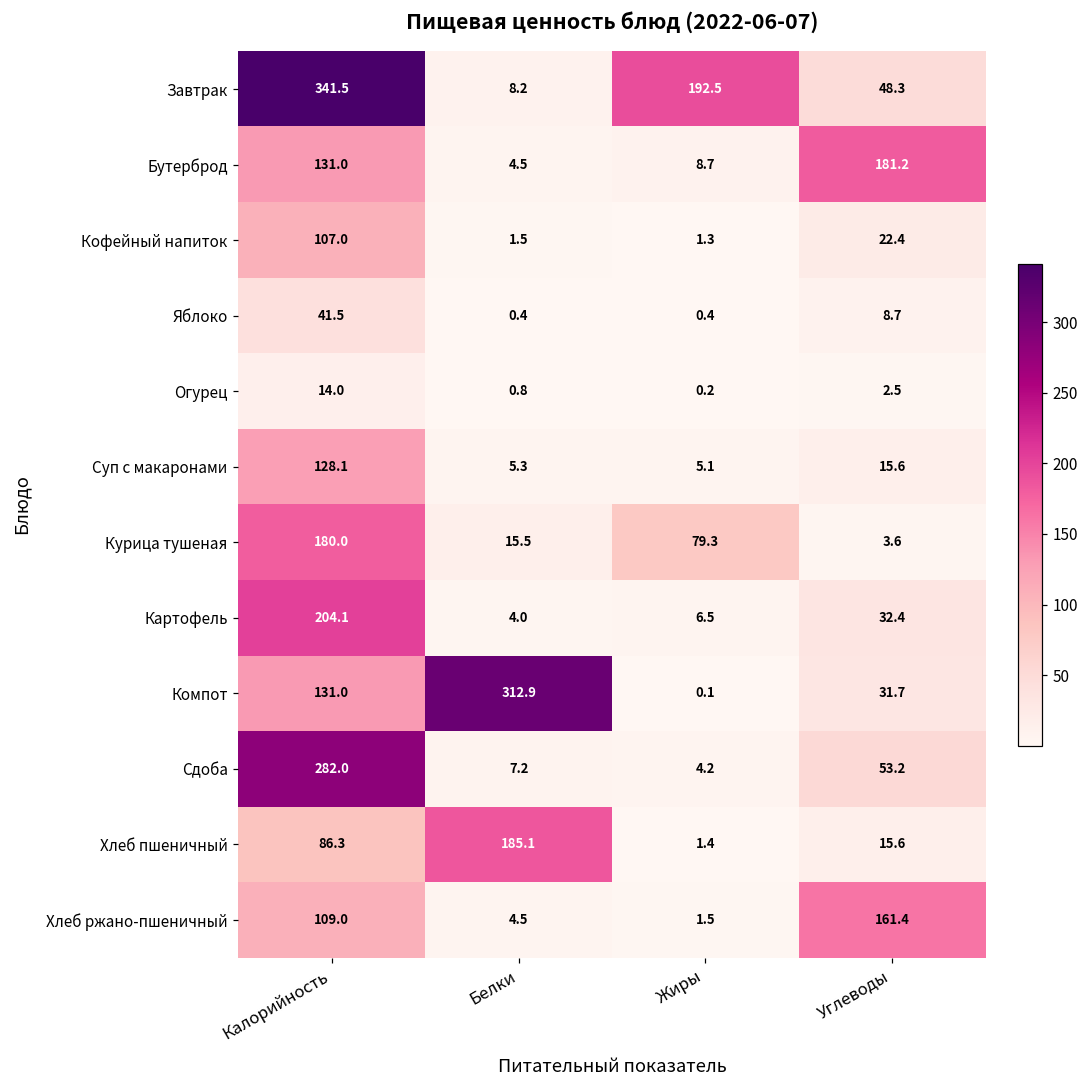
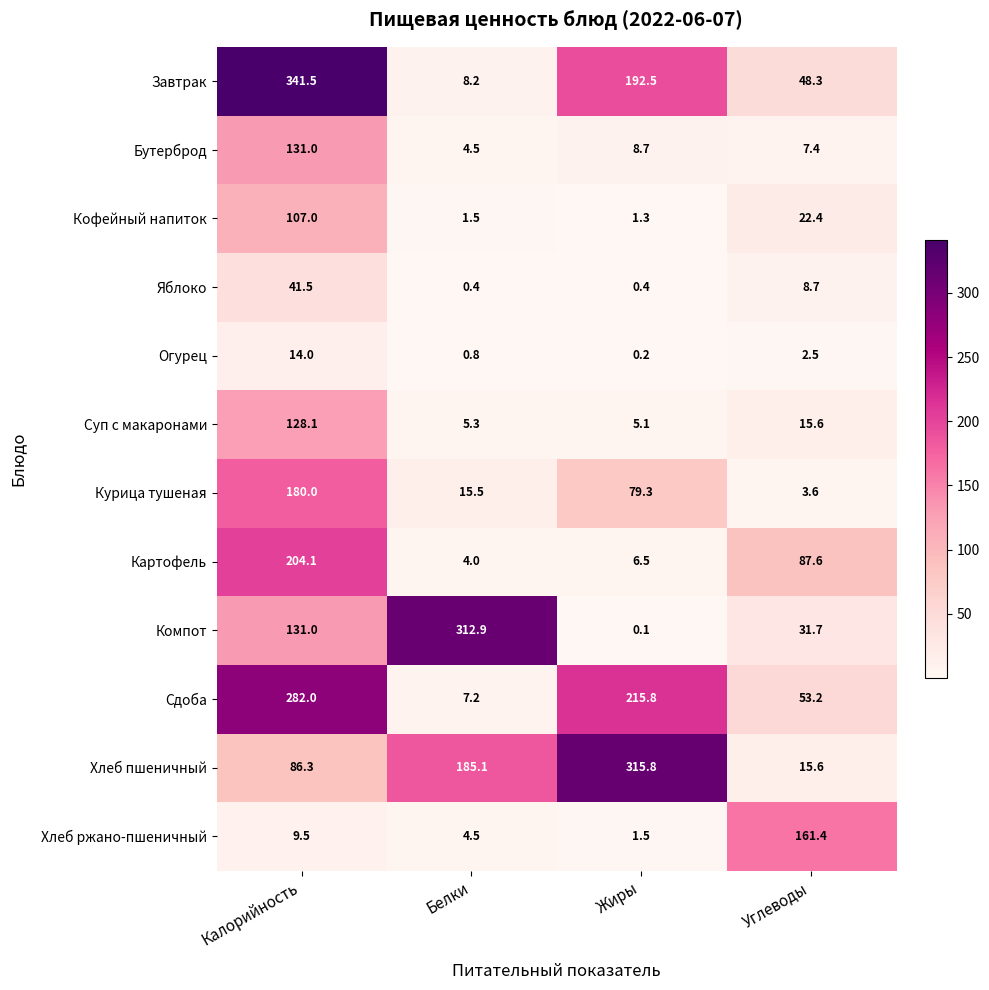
  {
    "Завтрак": {
      "Калорийность": 341.5,
      "Белки": 8.2,
      "Жиры": 192.5,
      "Углеводы": 48.3
    },
    "Бутерброд": {
      "Калорийность": 131.0,
      "Белки": 4.5,
      "Жиры": 8.7,
-     "Углеводы": 181.2
+     "Углеводы": 7.4
    },
    "Кофейный напиток": {
      "Калорийность": 107.0,
      "Белки": 1.5,
      "Жиры": 1.3,
      "Углеводы": 22.4
    },
    "Яблоко": {
      "Калорийность": 41.5,
      "Белки": 0.4,
      "Жиры": 0.4,
      "Углеводы": 8.7
    },
    "Огурец": {
      "Калорийность": 14.0,
      "Белки": 0.8,
      "Жиры": 0.2,
      "Углеводы": 2.5
    },
    "Суп с макаронами": {
      "Калорийность": 128.1,
      "Белки": 5.3,
      "Жиры": 5.1,
      "Углеводы": 15.6
    },
    "Курица тушеная": {
      "Калорийность": 180.0,
      "Белки": 15.5,
      "Жиры": 79.3,
      "Углеводы": 3.6
    },
    "Картофель": {
      "Калорийность": 204.1,
      "Белки": 4.0,
      "Жиры": 6.5,
-     "Углеводы": 32.4
+     "Углеводы": 87.6
    },
    "Компот": {
      "Калорийность": 131.0,
      "Белки": 312.9,
      "Жиры": 0.1,
      "Углеводы": 31.7
    },
    "Сдоба": {
      "Калорийность": 282.0,
      "Белки": 7.2,
-     "Жиры": 4.2,
+     "Жиры": 215.8,
      "Углеводы": 53.2
    },
    "Хлеб пшеничный": {
      "Калорийность": 86.3,
      "Белки": 185.1,
-     "Жиры": 1.4,
+     "Жиры": 315.8,
      "Углеводы": 15.6
    },
    "Хлеб ржано-пшеничный": {
-     "Калорийность": 109.0,
+     "Калорийность": 9.5,
      "Белки": 4.5,
      "Жиры": 1.5,
      "Углеводы": 161.4
    }
  }
